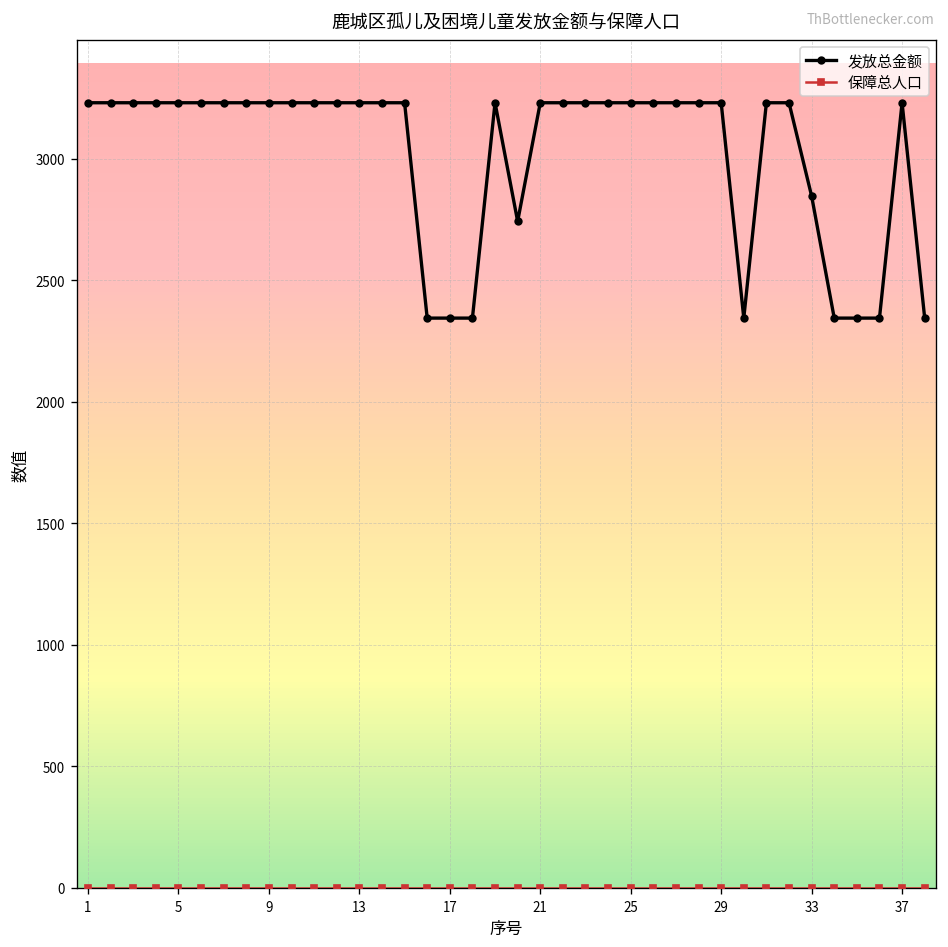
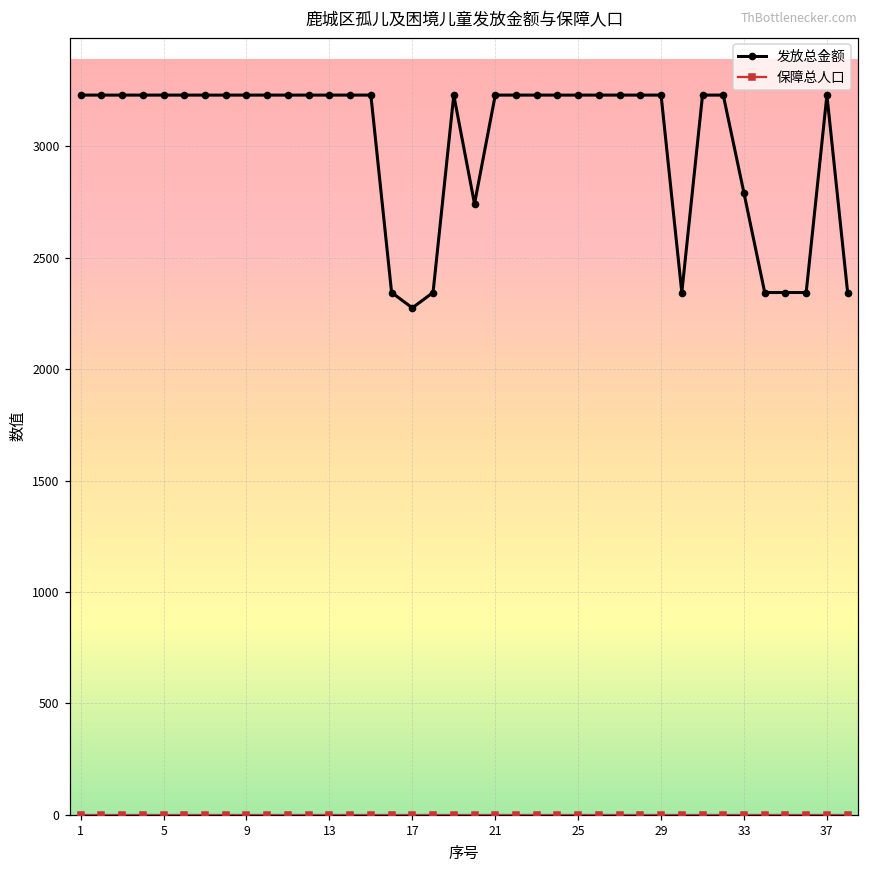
  {
    "发放总金额": {
      "1": 3230,
      "5": 3230,
      "9": 3230,
      "13": 3230,
-     "17": 2340,
+     "17": 2280,
      "21": 3230,
      "25": 3230,
      "29": 3230,
-     "33": 2850,
+     "33": 2790,
      "37": 3230
    },
    "保障总人口": {
      "1": 0,
      "5": 0,
      "9": 0,
      "13": 0,
      "17": 0,
      "21": 0,
      "25": 0,
      "29": 0,
      "33": 0,
      "37": 0
    }
  }
